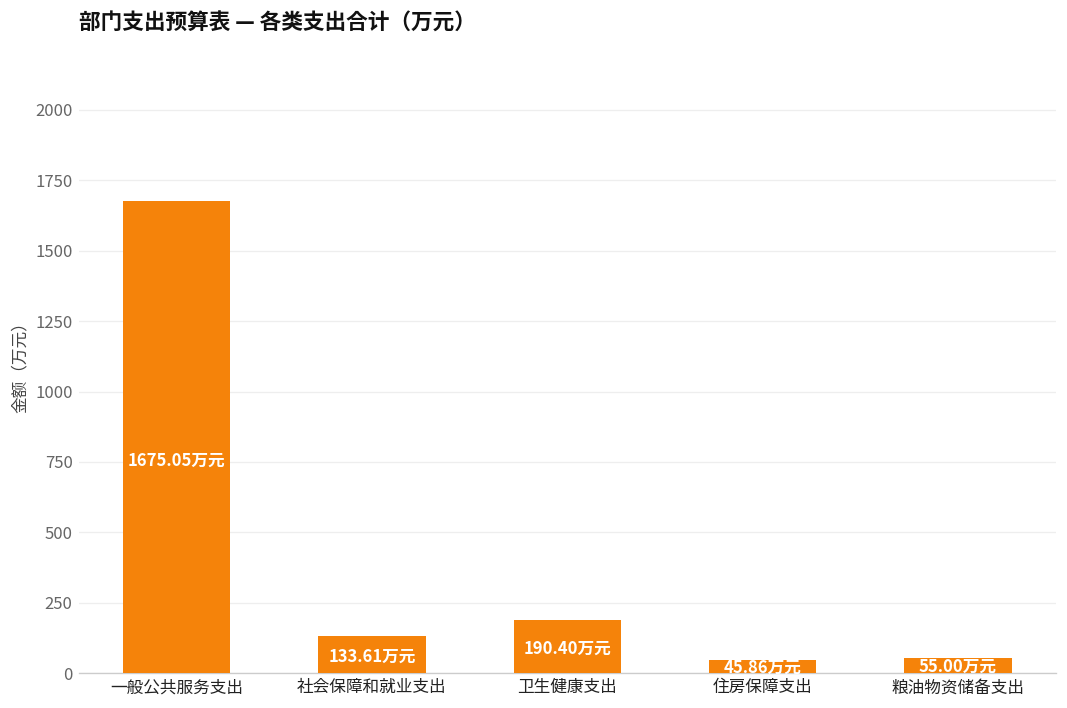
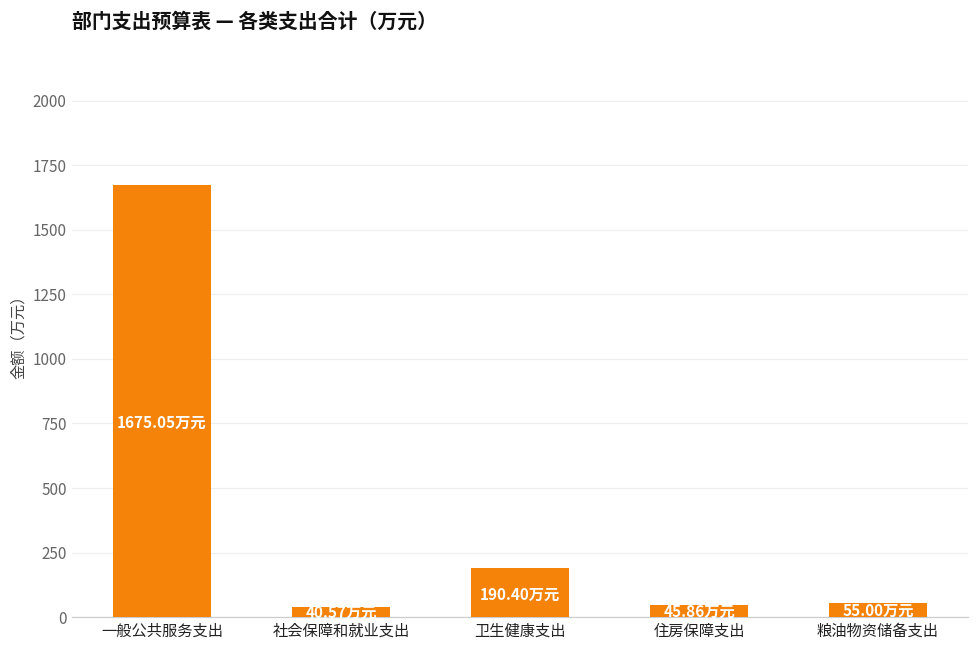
  {
    "一般公共服务支出": 1675.05,
-   "社会保障和就业支出": 133.61,
+   "社会保障和就业支出": 40.57,
    "卫生健康支出": 190.40,
    "住房保障支出": 45.86,
    "粮油物资储备支出": 55.00
  }
